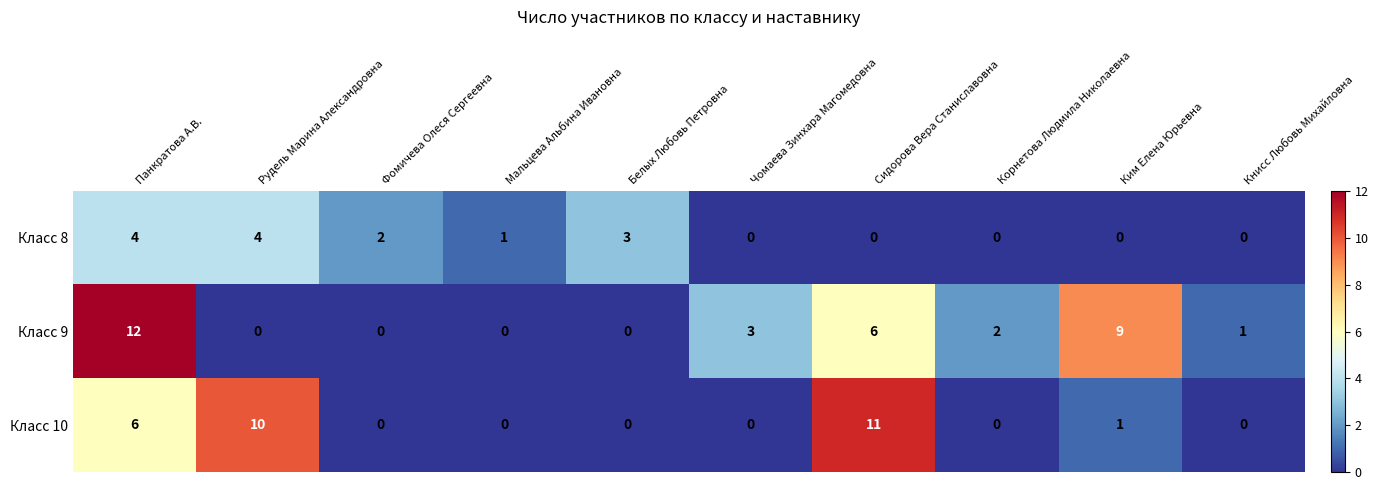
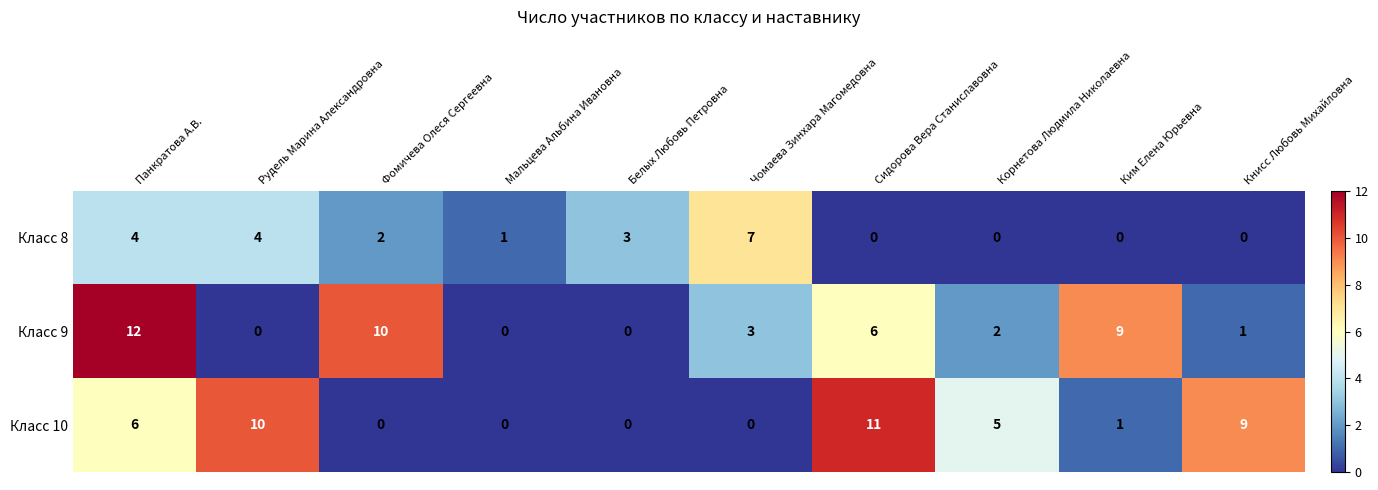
  {
    "Класс 8": {
      "Панкратова А.В.": 4,
      "Рудель Марина Александровна": 4,
      "Фомичева Олеся Сергеевна": 2,
      "Мальцева Альбина Ивановна": 1,
      "Белых Любовь Петровна": 3,
-     "Чомаева Зинхара Магомедовна": 0,
+     "Чомаева Зинхара Магомедовна": 7,
      "Сидорова Вера Станиславовна": 0,
      "Корнетова Людмила Николаевна": 0,
      "Ким Елена Юрьевна": 0,
      "Книсс Любовь Михайловна": 0
    },
    "Класс 9": {
      "Панкратова А.В.": 12,
      "Рудель Марина Александровна": 0,
-     "Фомичева Олеся Сергеевна": 0,
+     "Фомичева Олеся Сергеевна": 10,
      "Мальцева Альбина Ивановна": 0,
      "Белых Любовь Петровна": 0,
      "Чомаева Зинхара Магомедовна": 3,
      "Сидорова Вера Станиславовна": 6,
      "Корнетова Людмила Николаевна": 2,
      "Ким Елена Юрьевна": 9,
      "Книсс Любовь Михайловна": 1
    },
    "Класс 10": {
      "Панкратова А.В.": 6,
      "Рудель Марина Александровна": 10,
      "Фомичева Олеся Сергеевна": 0,
      "Мальцева Альбина Ивановна": 0,
      "Белых Любовь Петровна": 0,
      "Чомаева Зинхара Магомедовна": 0,
      "Сидорова Вера Станиславовна": 11,
-     "Корнетова Людмила Николаевна": 0,
+     "Корнетова Людмила Николаевна": 5,
      "Ким Елена Юрьевна": 1,
-     "Книсс Любовь Михайловна": 0
+     "Книсс Любовь Михайловна": 9
    }
  }
